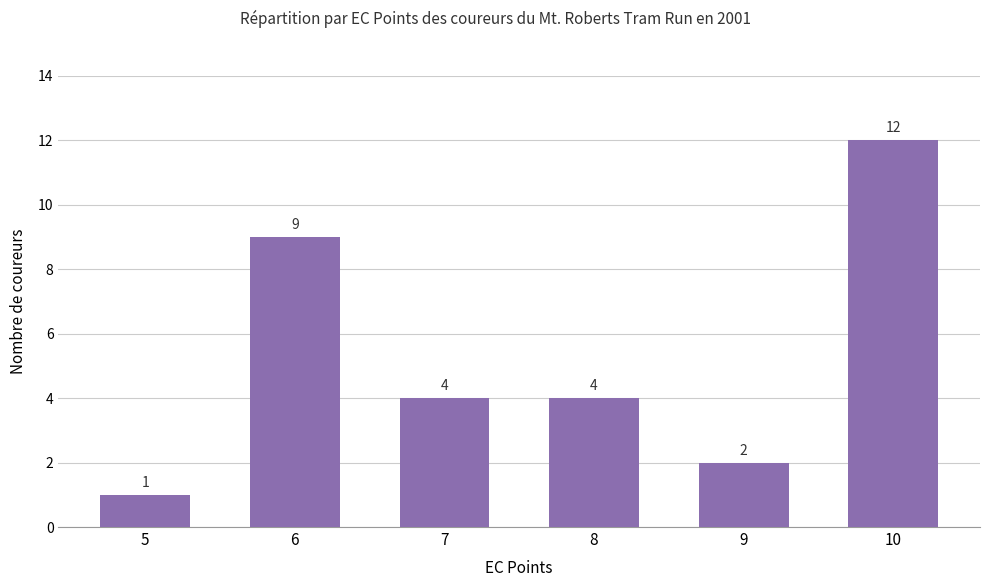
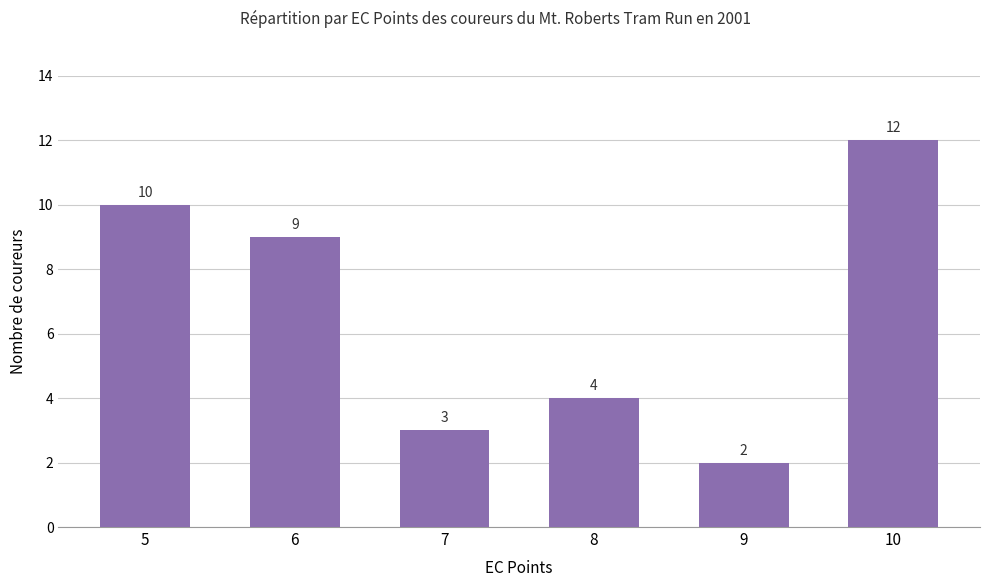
  {
-   "5": 1,
+   "5": 10,
    "6": 9,
-   "7": 4,
+   "7": 3,
    "8": 4,
    "9": 2,
    "10": 12
  }
